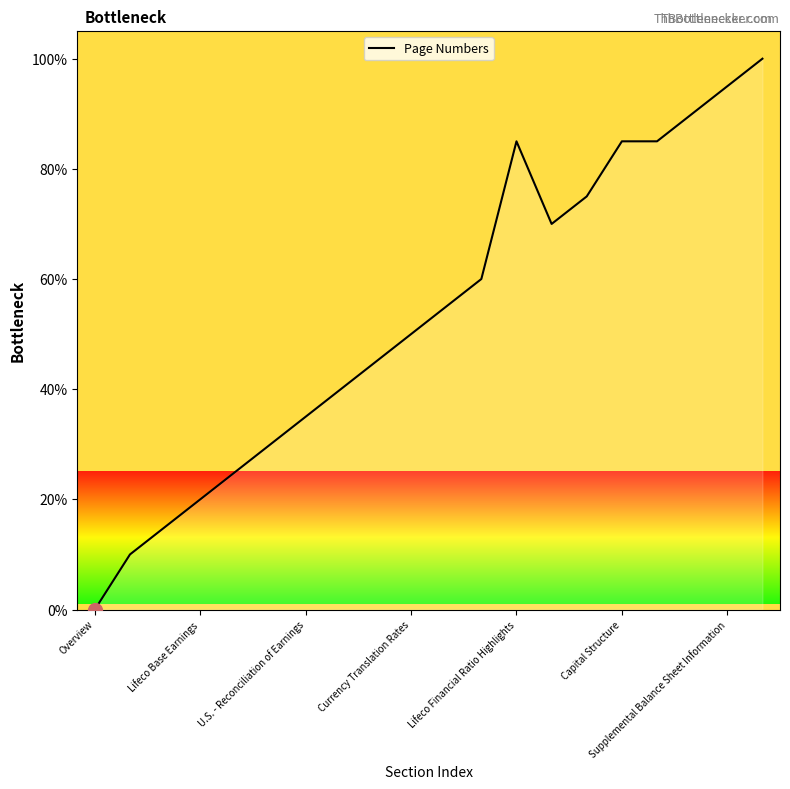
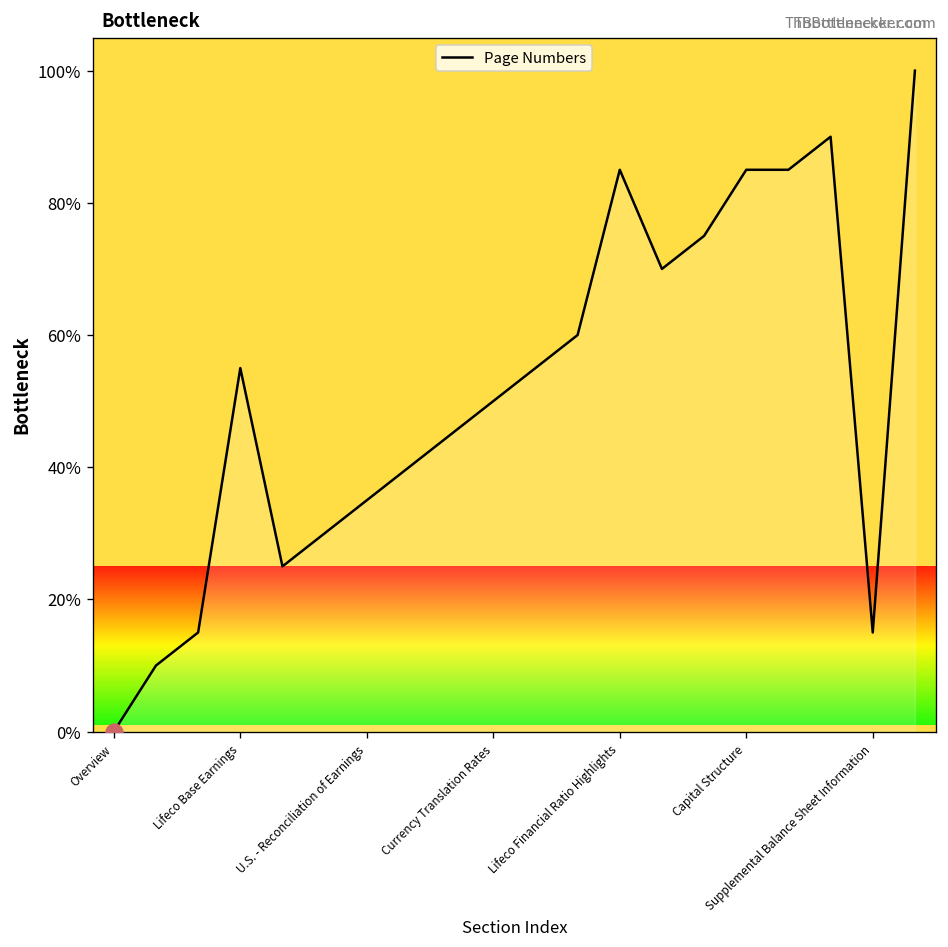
  {
    "Page Numbers": {
-     "Lifeco Base Earnings": "20%",
+     "Lifeco Base Earnings": "55%",
      "U.S. - Reconciliation of Earnings": "35%",
      "Currency Translation Rates": "50%",
      "Lifeco Financial Ratio Highlights": "85%",
      "Capital Structure": "85%",
-     "Supplemental Balance Sheet Information": "95%"
+     "Supplemental Balance Sheet Information": "15%"
    }
  }
